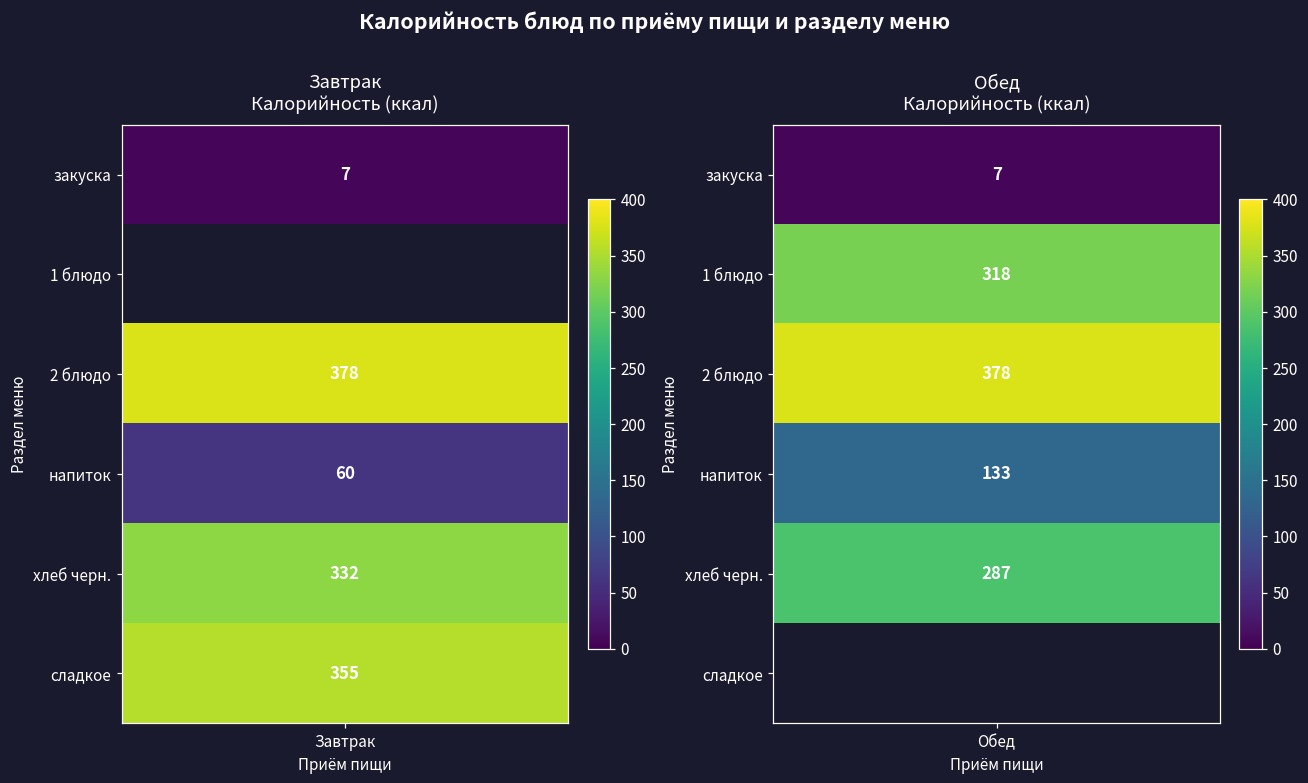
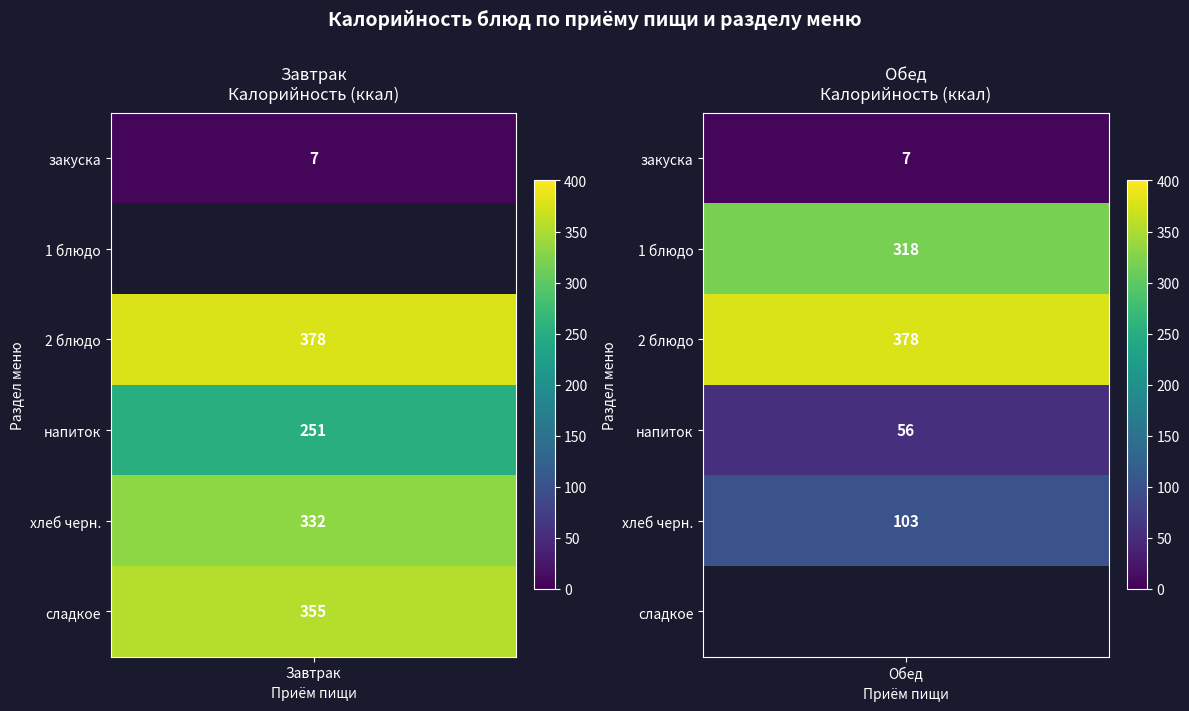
  {
    "Завтрак Калорийность (ккал)": {
      "закуска": {
        "Завтрак": 7
      },
      "2 блюдо": {
        "Завтрак": 378
      },
      "напиток": {
-       "Завтрак": 60
+       "Завтрак": 251
      },
      "хлеб черн.": {
        "Завтрак": 332
      },
      "сладкое": {
        "Завтрак": 355
      }
    },
    "Обед Калорийность (ккал)": {
      "закуска": {
        "Обед": 7
      },
      "1 блюдо": {
        "Обед": 318
      },
      "2 блюдо": {
        "Обед": 378
      },
      "напиток": {
-       "Обед": 133
+       "Обед": 56
      },
      "хлеб черн.": {
-       "Обед": 287
+       "Обед": 103
      }
    }
  }
